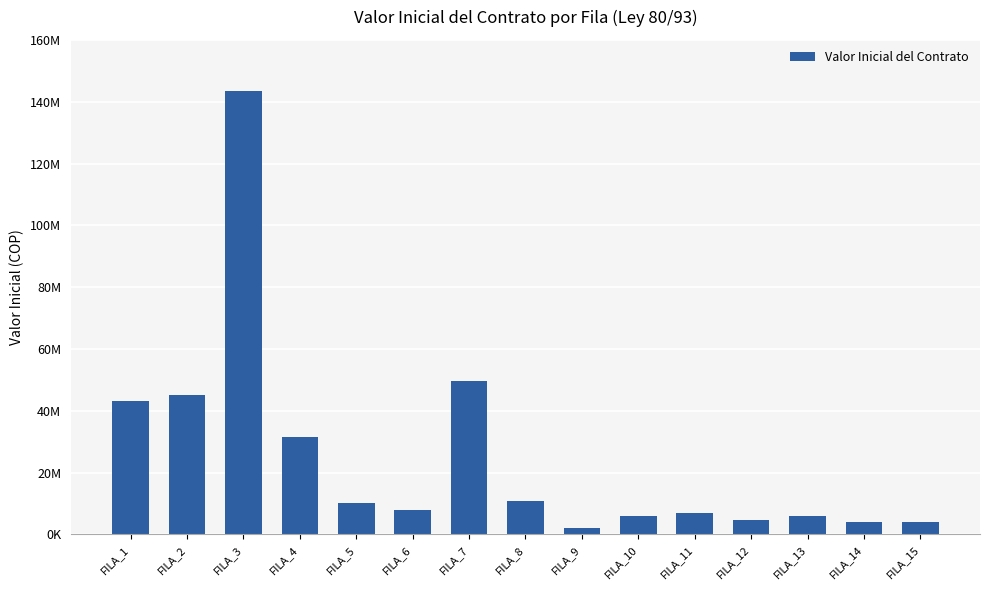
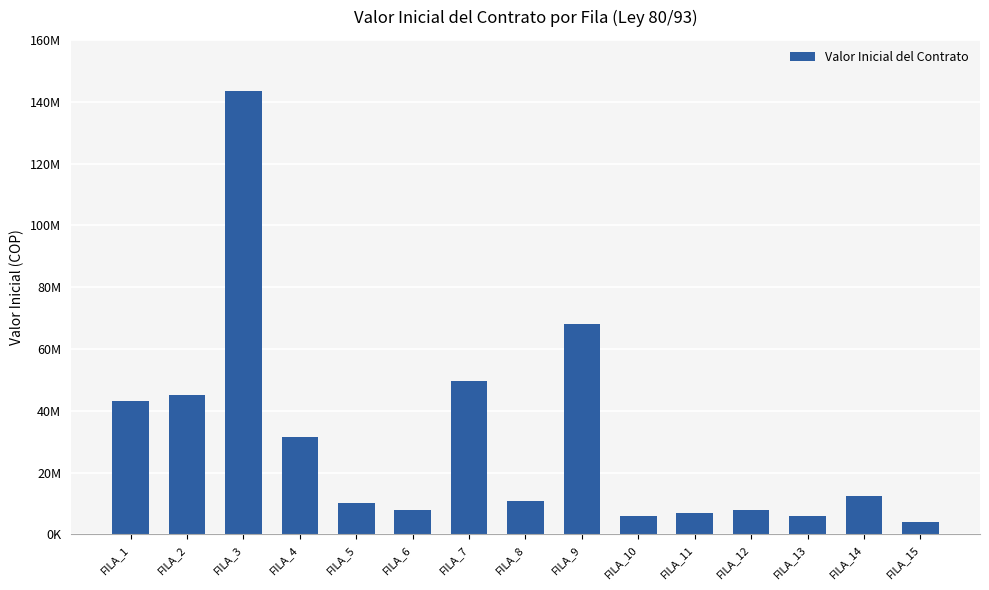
  {
    "FILA_1": 43000000,
    "FILA_2": 45000000,
    "FILA_3": 143000000,
    "FILA_4": 31000000,
    "FILA_5": 10000000,
    "FILA_6": 8000000,
    "FILA_7": 50000000,
    "FILA_8": 11000000,
-   "FILA_9": 2000000,
+   "FILA_9": 68000000,
    "FILA_10": 6000000,
    "FILA_11": 7000000,
-   "FILA_12": 5000000,
+   "FILA_12": 8000000,
    "FILA_13": 6000000,
-   "FILA_14": 4000000,
+   "FILA_14": 12000000,
    "FILA_15": 4000000
  }
